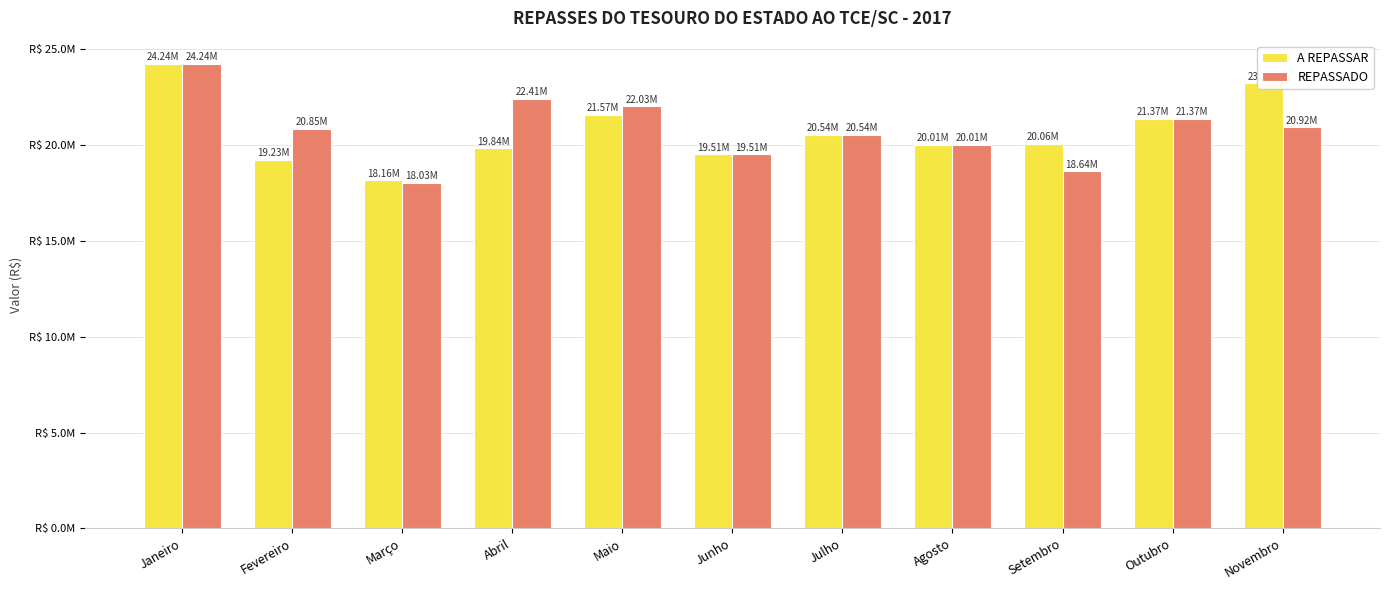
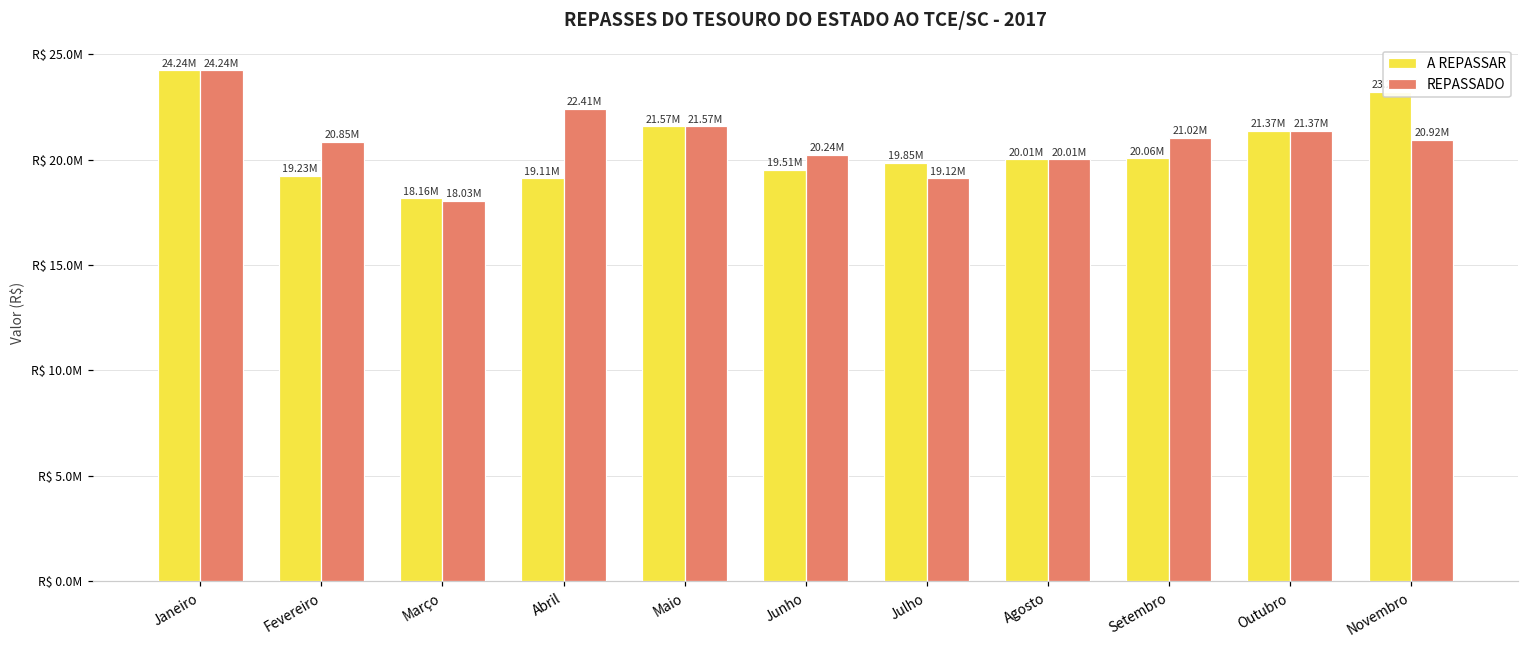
  {
    "A REPASSAR": {
      "Janeiro": "24.24M",
      "Fevereiro": "19.23M",
      "Março": "18.16M",
-     "Abril": "19.84M",
+     "Abril": "19.11M",
      "Maio": "21.57M",
      "Junho": "19.51M",
-     "Julho": "20.54M",
+     "Julho": "19.85M",
      "Agosto": "20.01M",
      "Setembro": "20.06M",
      "Outubro": "21.37M"
    },
    "REPASSADO": {
      "Janeiro": "24.24M",
      "Fevereiro": "20.85M",
      "Março": "18.03M",
      "Abril": "22.41M",
-     "Maio": "22.03M",
-     "Junho": "19.51M",
-     "Julho": "20.54M",
+     "Maio": "21.57M",
+     "Junho": "20.24M",
+     "Julho": "19.12M",
      "Agosto": "20.01M",
-     "Setembro": "18.64M",
+     "Setembro": "21.02M",
      "Outubro": "21.37M",
      "Novembro": "20.92M"
    }
  }
